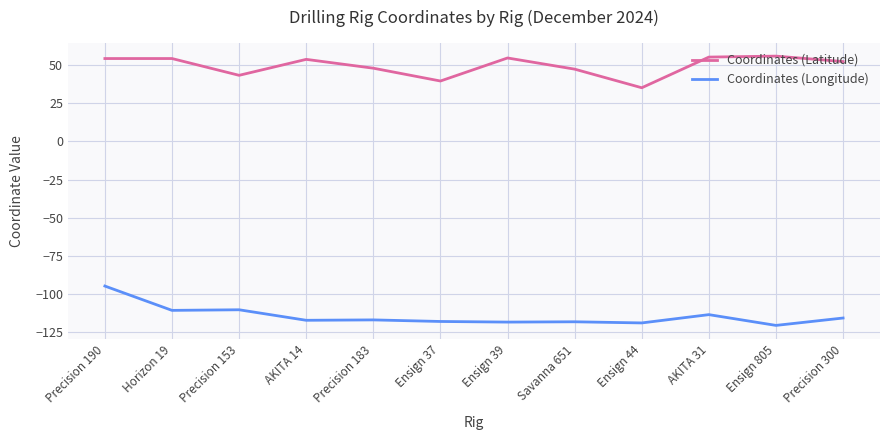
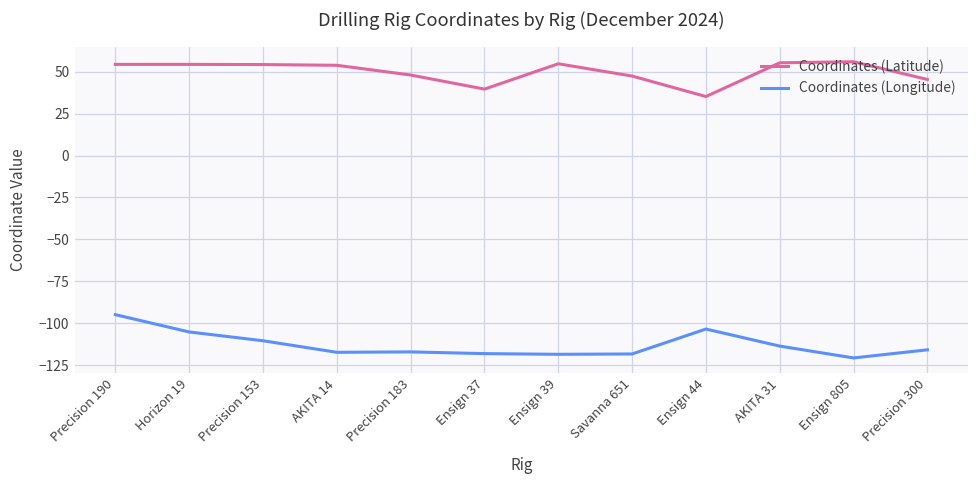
  {
    "Coordinates (Latitude)": {
      "Precision 190": 54,
      "Horizon 19": 54,
-     "Precision 153": 43,
+     "Precision 153": 54,
      "AKITA 14": 54,
      "Precision 183": 48,
      "Ensign 37": 40,
      "Ensign 39": 55,
      "Savanna 651": 47,
      "Ensign 44": 35,
      "AKITA 31": 55,
      "Ensign 805": 56,
-     "Precision 300": 52
+     "Precision 300": 45
    },
    "Coordinates (Longitude)": {
      "Precision 190": -95,
-     "Horizon 19": -111,
+     "Horizon 19": -105,
      "Precision 153": -111,
      "AKITA 14": -117,
      "Precision 183": -117,
      "Ensign 37": -118,
      "Ensign 39": -119,
      "Savanna 651": -118,
-     "Ensign 44": -119,
+     "Ensign 44": -104,
      "AKITA 31": -114,
      "Ensign 805": -121,
      "Precision 300": -116
    }
  }
